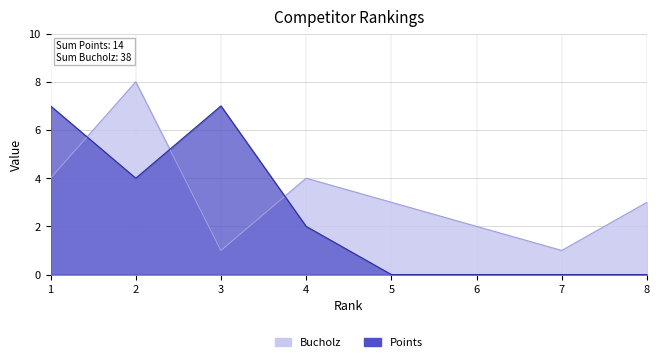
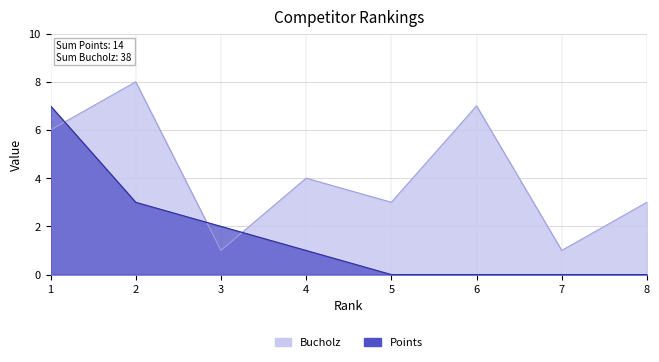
  {
    "Bucholz": {
-     "1": 4,
+     "1": 6,
      "3": 1,
      "4": 4,
      "5": 3,
-     "6": 2,
+     "6": 7,
      "7": 1,
      "8": 3
    },
    "Points": {
      "1": 7,
-     "2": 4,
-     "3": 7,
-     "4": 2,
+     "2": 3,
+     "3": 2,
+     "4": 1,
      "5": 0,
      "6": 0,
      "7": 0,
      "8": 0
    }
  }
